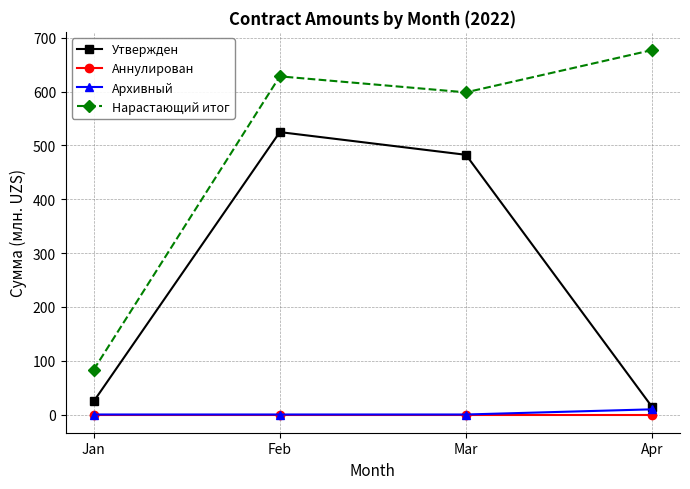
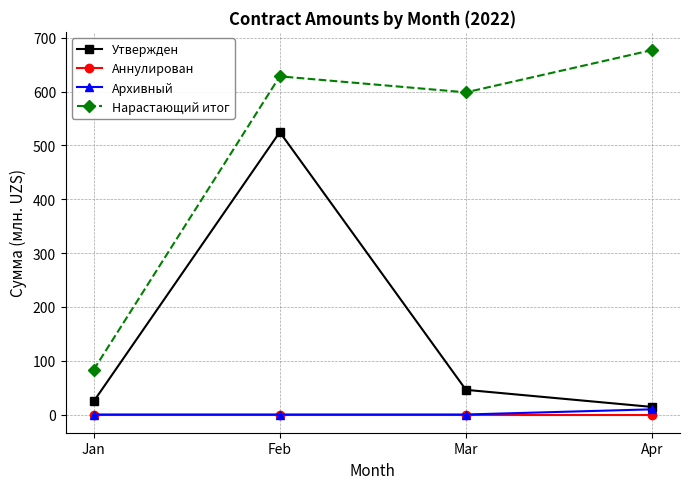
  {
    "Утвержден": {
      "Jan": 20,
      "Feb": 520,
-     "Mar": 480
+     "Mar": 50
    },
    "Аннулирован": {
      "Apr": 0
    },
    "Нарастающий итог": {
      "Jan": 80,
      "Feb": 630,
      "Mar": 600,
      "Apr": 680
    }
  }
